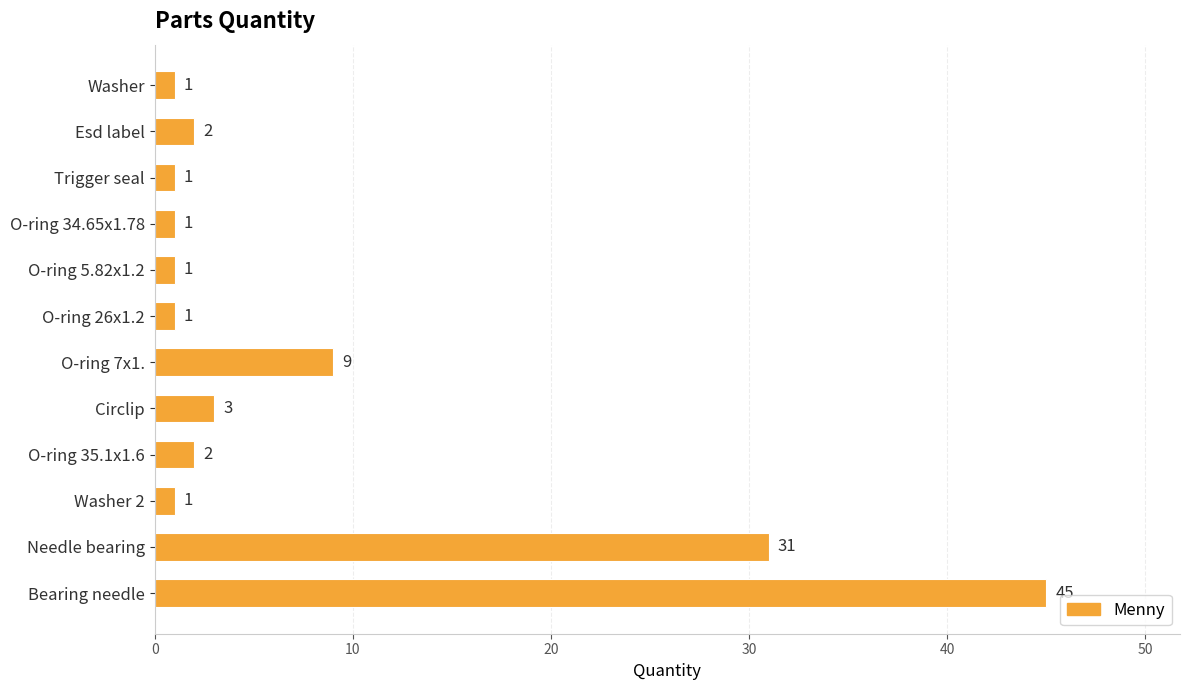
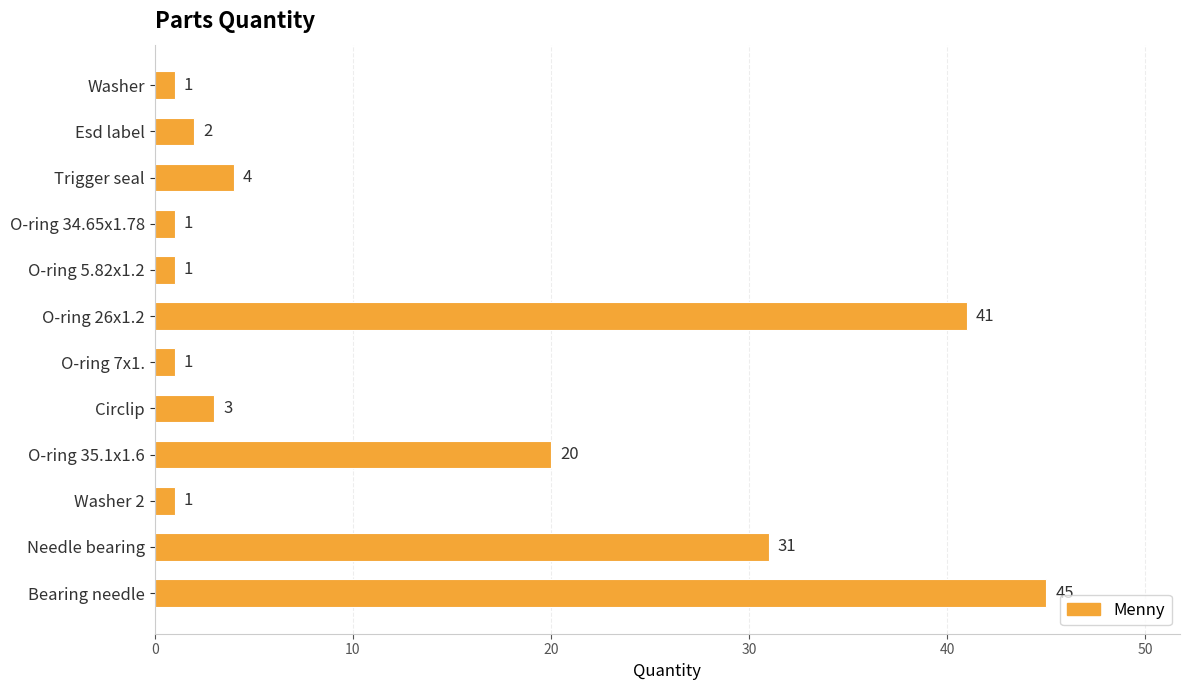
  {
    "Washer": 1,
    "Esd label": 2,
-   "Trigger seal": 1,
+   "Trigger seal": 4,
    "O-ring 34.65x1.78": 1,
    "O-ring 5.82x1.2": 1,
-   "O-ring 26x1.2": 1,
-   "O-ring 7x1.": 9,
+   "O-ring 26x1.2": 41,
+   "O-ring 7x1.": 1,
    "Circlip": 3,
-   "O-ring 35.1x1.6": 2,
+   "O-ring 35.1x1.6": 20,
    "Washer 2": 1,
    "Needle bearing": 31
  }
